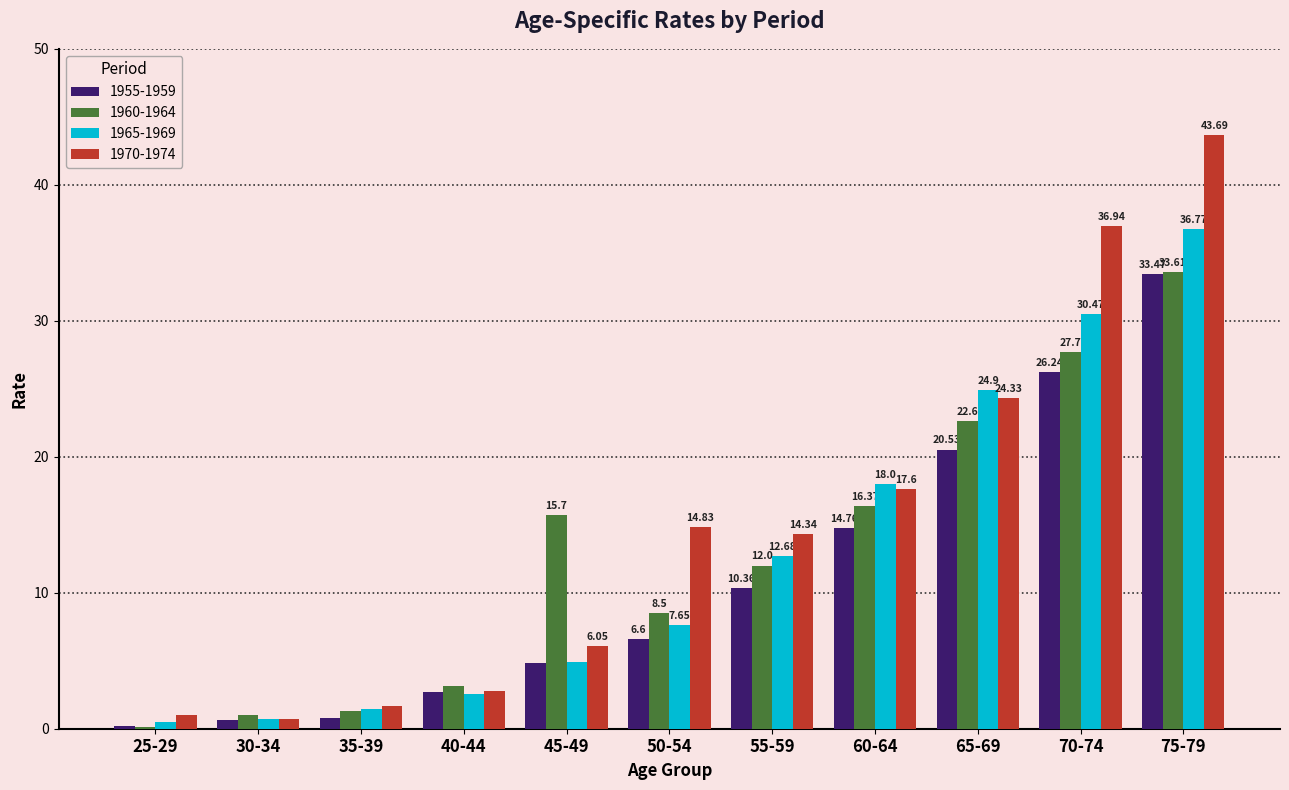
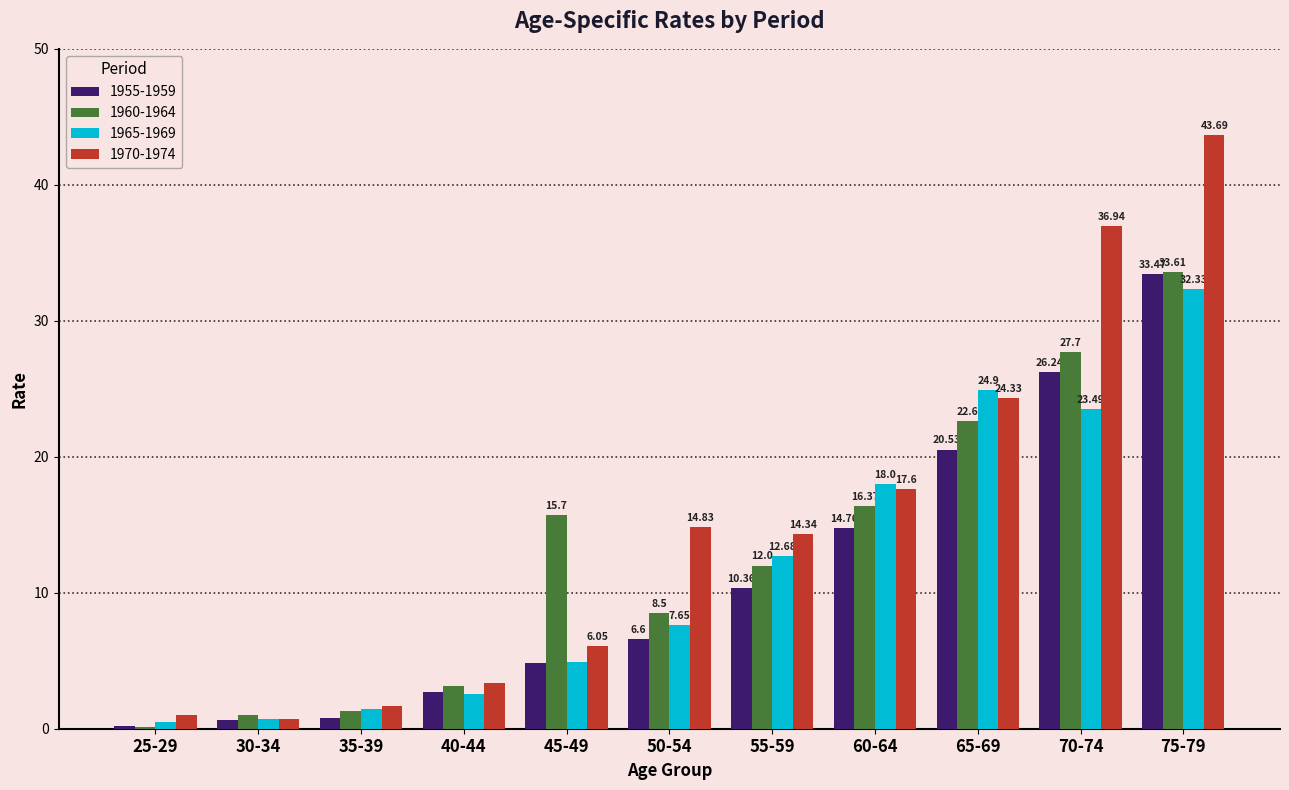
  {
    "1955-1959": {
      "50-54": 6.6,
      "55-59": 10.36,
      "60-64": 14.76,
      "65-69": 20.53,
      "70-74": 26.24
    },
    "1960-1964": {
      "45-49": 15.7,
      "50-54": 8.5,
      "55-59": 12.0,
      "60-64": 16.37,
      "65-69": 22.6,
      "70-74": 27.7
    },
    "1965-1969": {
      "50-54": 7.65,
      "55-59": 12.68,
      "60-64": 18.0,
      "65-69": 24.9,
-     "70-74": 30.47,
-     "75-79": 36.77
+     "70-74": 23.49,
+     "75-79": 32.33
    },
    "1970-1974": {
      "25-29": 1.0,
      "30-34": 0.7,
      "35-39": 1.6,
-     "40-44": 2.8
+     "40-44": 3.4
    }
  }
